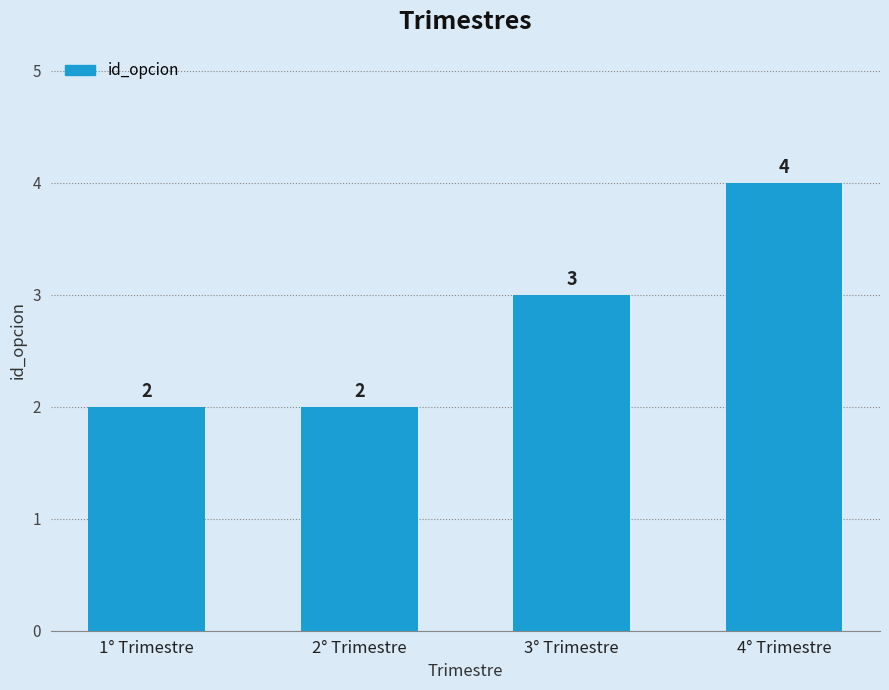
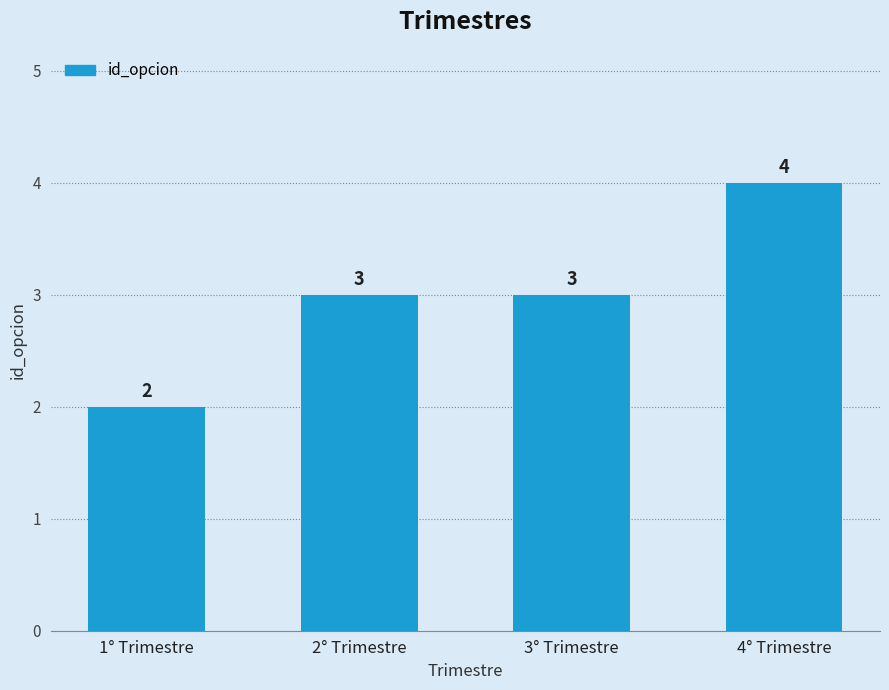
  {
    "1° Trimestre": 2,
-   "2° Trimestre": 2,
+   "2° Trimestre": 3,
    "3° Trimestre": 3,
    "4° Trimestre": 4
  }
